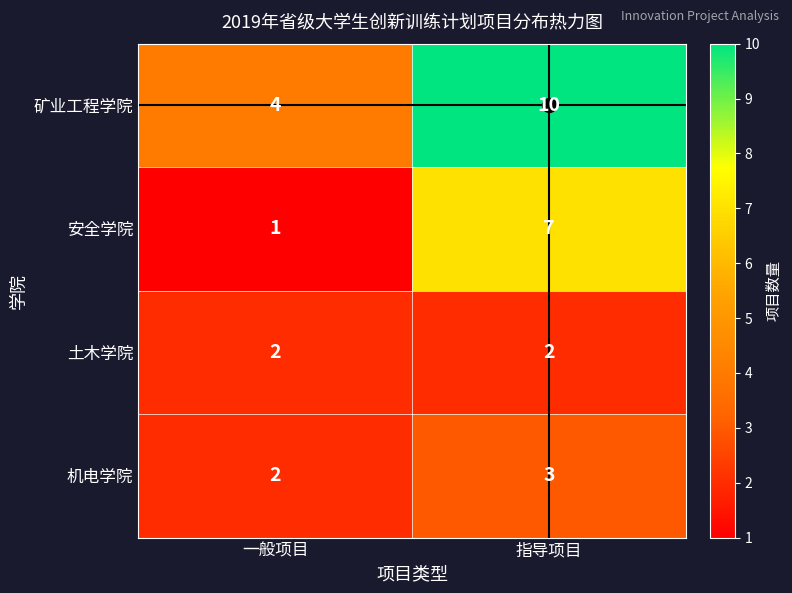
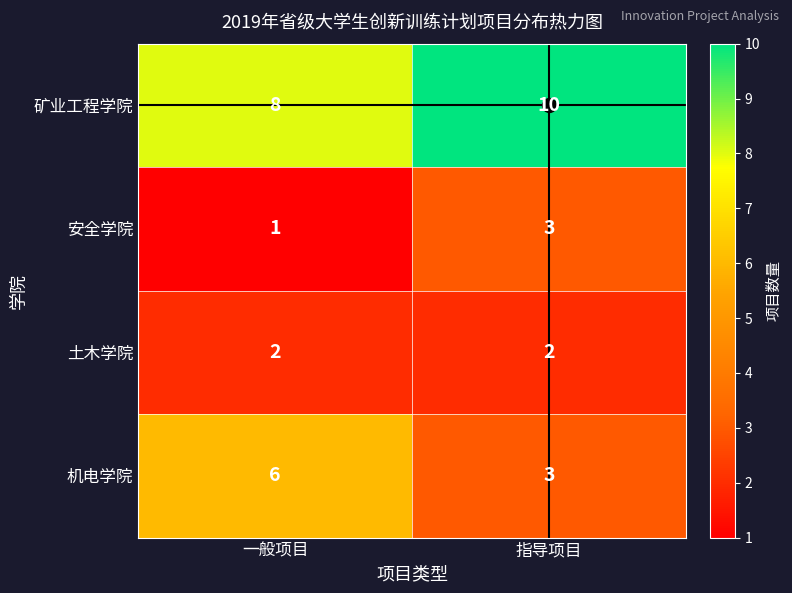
  {
    "矿业工程学院": {
-     "一般项目": 4
+     "一般项目": 8
    },
    "安全学院": {
      "一般项目": 1,
-     "指导项目": 7
+     "指导项目": 3
    },
    "土木学院": {
      "一般项目": 2,
      "指导项目": 2
    },
    "机电学院": {
-     "一般项目": 2,
+     "一般项目": 6,
      "指导项目": 3
    }
  }
